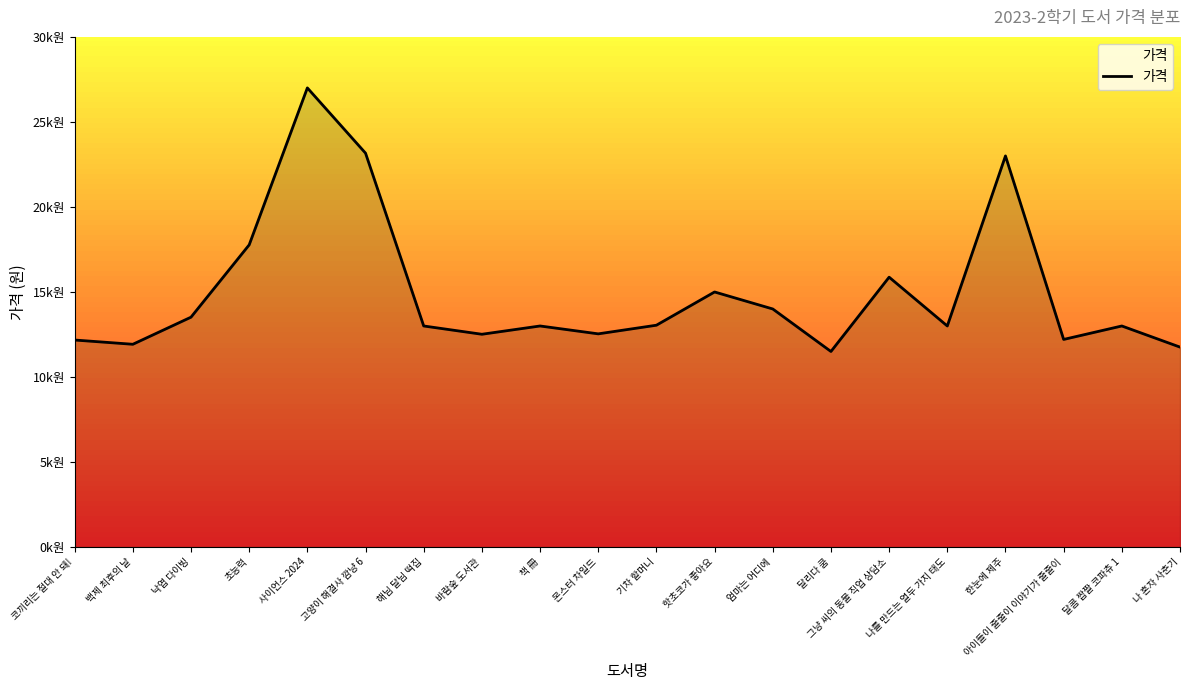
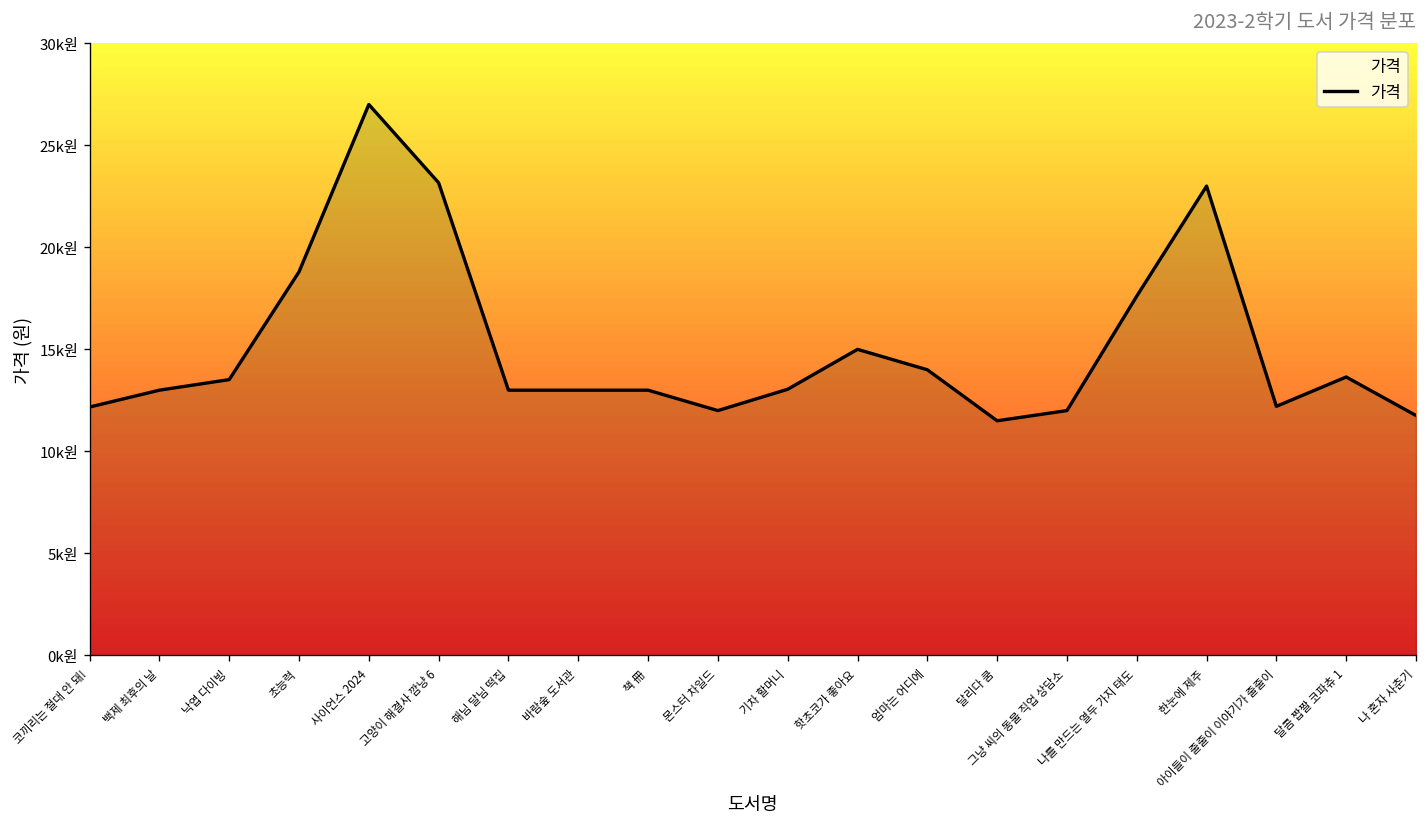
  {
    "코끼리는 절대 안 돼!": "12.2k원",
-   "백제 최후의 날": "11.9k원",
+   "백제 최후의 날": "13.0k원",
    "낙엽 다이빙": "13.5k원",
-   "초능력": "17.8k원",
+   "초능력": "18.8k원",
    "사이언스 2024": "27.0k원",
    "고양이 해결사 깜냥 6": "23.2k원",
    "해님 달님 떡집": "13.0k원",
-   "바람숲 도서관": "12.5k원",
+   "바람숲 도서관": "13.0k원",
    "책 冊": "13.0k원",
-   "몬스터 차일드": "12.5k원",
+   "몬스터 차일드": "12.0k원",
    "기차 할머니": "13.0k원",
    "핫초코가 좋아요": "15.0k원",
    "엄마는 어디에": "14.0k원",
    "달리다 쿰": "11.5k원",
-   "그냥 씨의 동물 직업 상담소": "15.9k원",
-   "나를 만드는 열두 가지 태도": "13.0k원",
+   "그냥 씨의 동물 직업 상담소": "12.0k원",
+   "나를 만드는 열두 가지 태도": "17.6k원",
    "한눈에 제주": "23.0k원",
    "아이들이 줄줄이 이야기가 줄줄이": "12.2k원",
-   "달콤 짭짤 코파츄 1": "13.0k원",
+   "달콤 짭짤 코파츄 1": "13.6k원",
    "나 혼자 사춘기": "11.8k원"
  }
